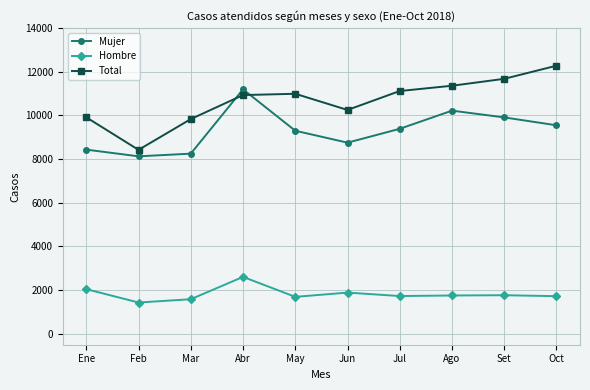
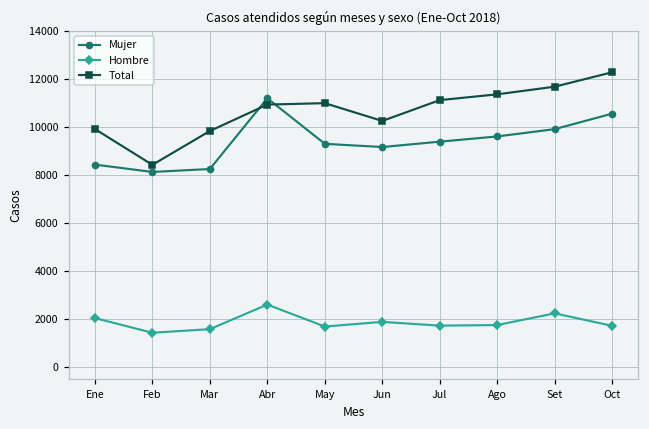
  {
    "Mujer": {
      "Ene": 8400,
      "Feb": 8100,
      "Mar": 8200,
      "Abr": 11200,
      "May": 9300,
-     "Jun": 8700,
+     "Jun": 9200,
      "Jul": 9400,
-     "Ago": 10200,
+     "Ago": 9600,
      "Set": 9900,
-     "Oct": 9500
+     "Oct": 10500
    },
    "Hombre": {
      "Ene": 2000,
      "Feb": 1400,
      "Mar": 1600,
      "Abr": 2600,
      "May": 1700,
      "Jun": 1900,
      "Jul": 1700,
      "Ago": 1800,
-     "Set": 1800,
+     "Set": 2200,
      "Oct": 1700
    },
    "Total": {
      "Ene": 9900,
      "Feb": 8400,
      "Mar": 9800,
      "Abr": 10900,
      "May": 11000,
      "Jun": 10200,
      "Jul": 11100,
      "Ago": 11400,
      "Set": 11700,
      "Oct": 12300
    }
  }
